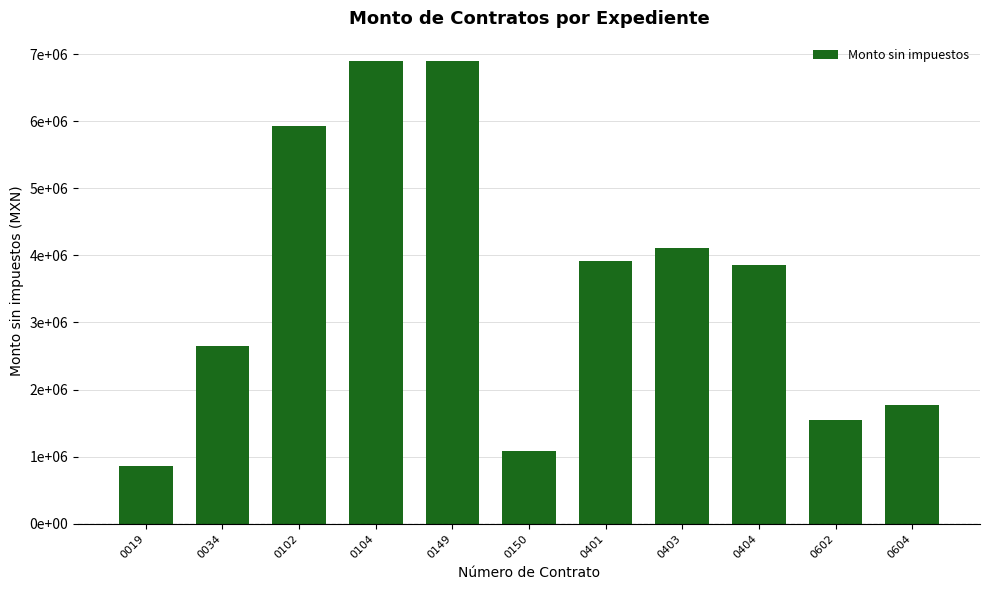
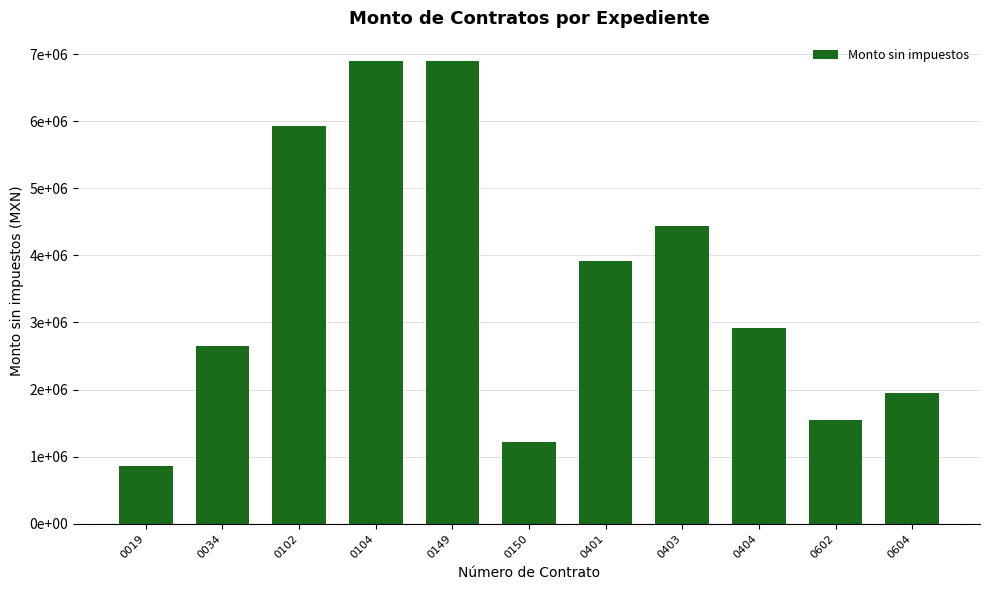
  {
    "0019": 900000,
    "0034": 2700000,
    "0102": 5900000,
    "0104": 6900000,
    "0149": 6900000,
-   "0150": 1100000,
+   "0150": 1200000,
    "0401": 3900000,
-   "0403": 4100000,
-   "0404": 3900000,
+   "0403": 4400000,
+   "0404": 2900000,
    "0602": 1500000,
-   "0604": 1800000
+   "0604": 1900000
  }
